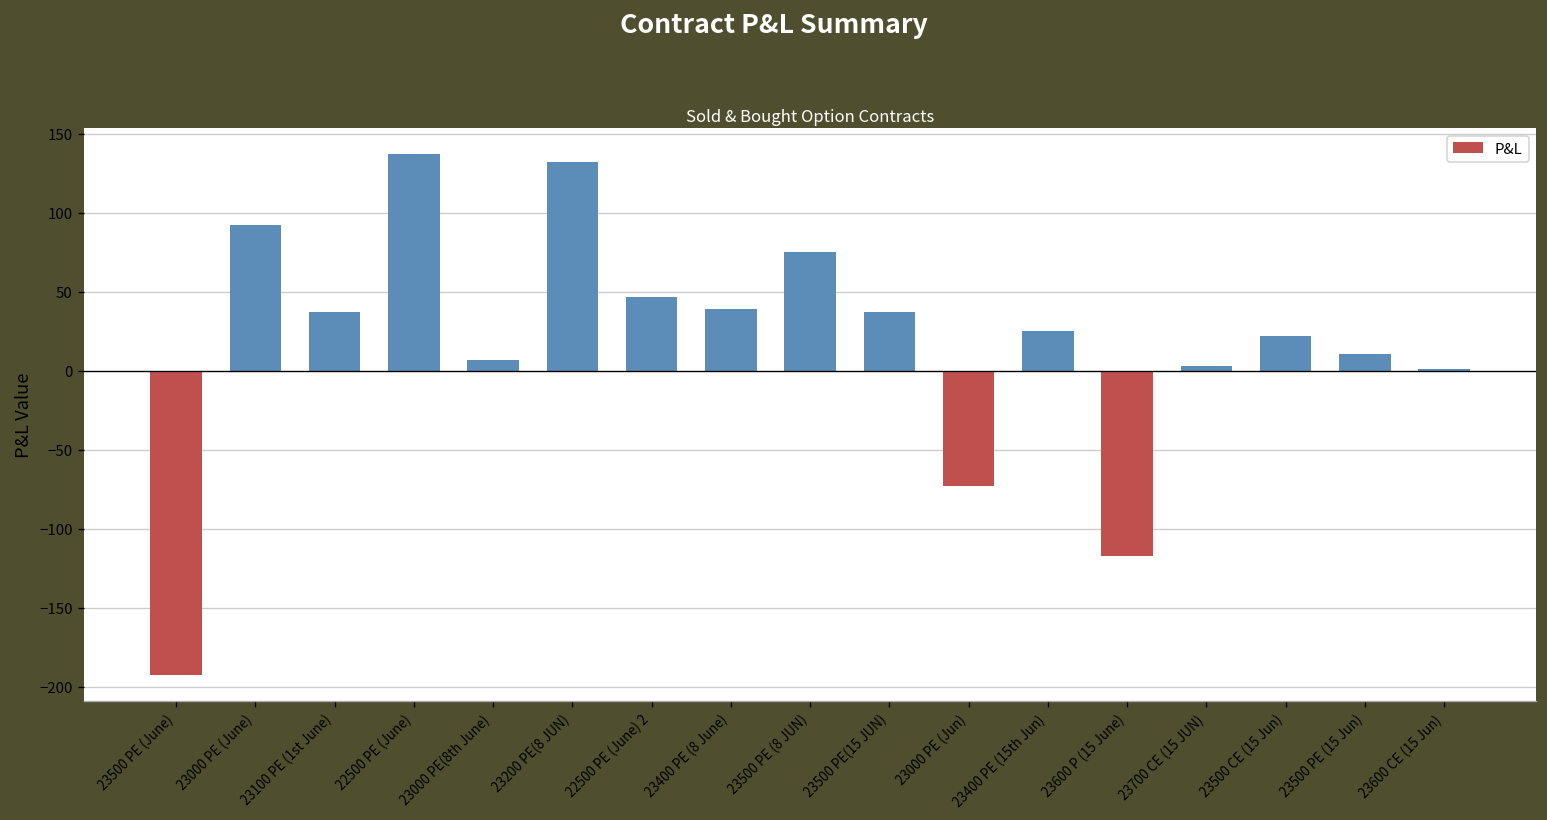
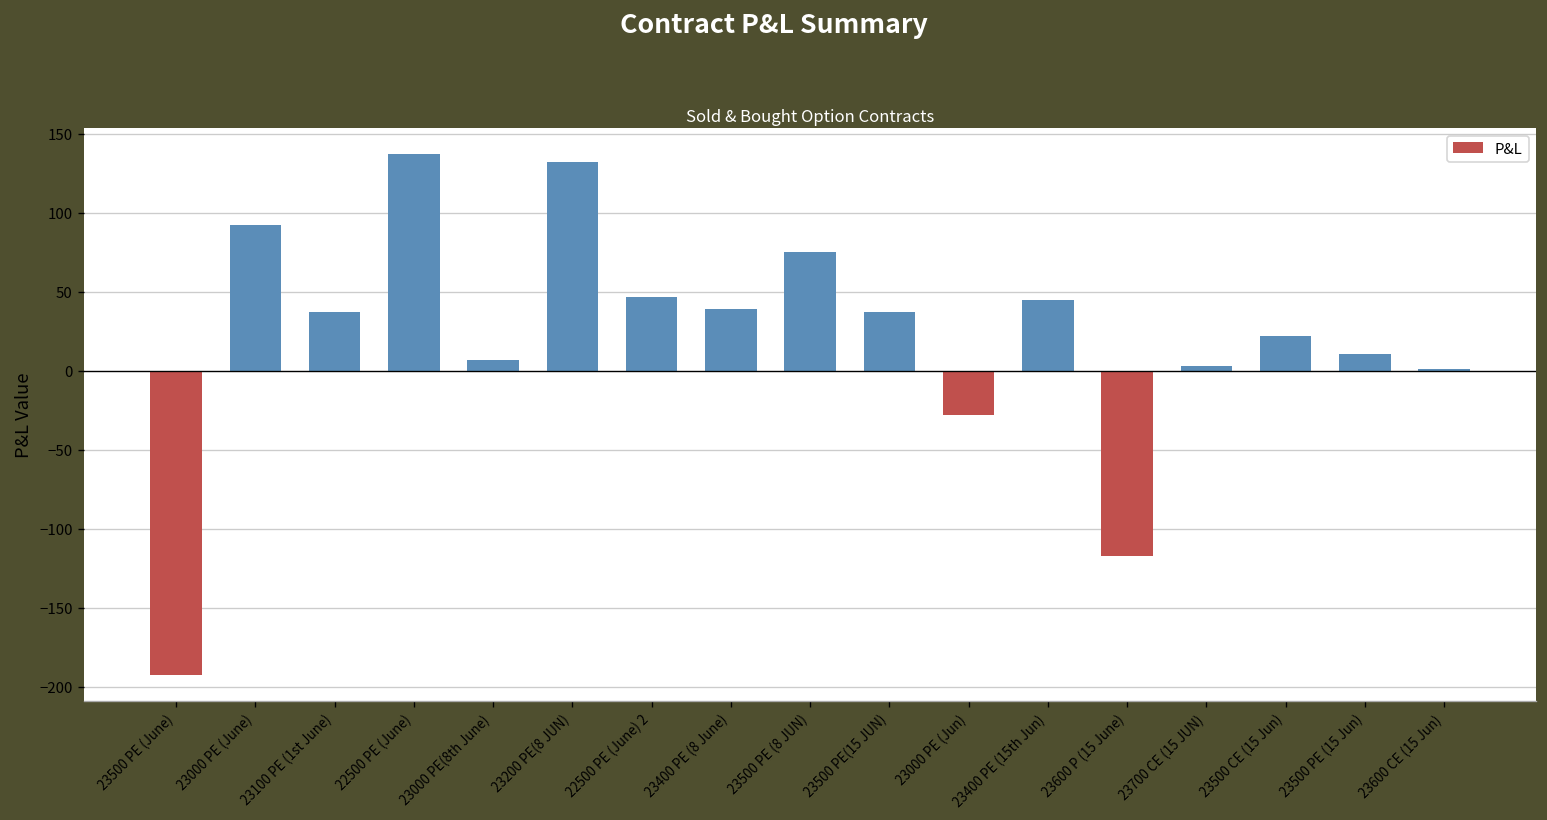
  {
    "23500 PE (June)": -192,
    "23000 PE (June)": 92,
    "23100 PE (1st June)": 37,
    "22500 PE (June)": 137,
    "23000 PE(8th June)": 7,
    "23200 PE(8 JUN)": 132,
    "22500 PE (June) 2": 47,
    "23400 PE (8 June)": 39,
    "23500 PE (8 JUN)": 75,
    "23500 PE(15 JUN)": 37,
-   "23000 PE (Jun)": -73,
-   "23400 PE (15th Jun)": 25,
+   "23000 PE (Jun)": -28,
+   "23400 PE (15th Jun)": 45,
    "23600 P (15 June)": -117,
    "23700 CE (15 JUN)": 3,
    "23500 CE (15 Jun)": 22,
    "23500 PE (15 Jun)": 11
  }
